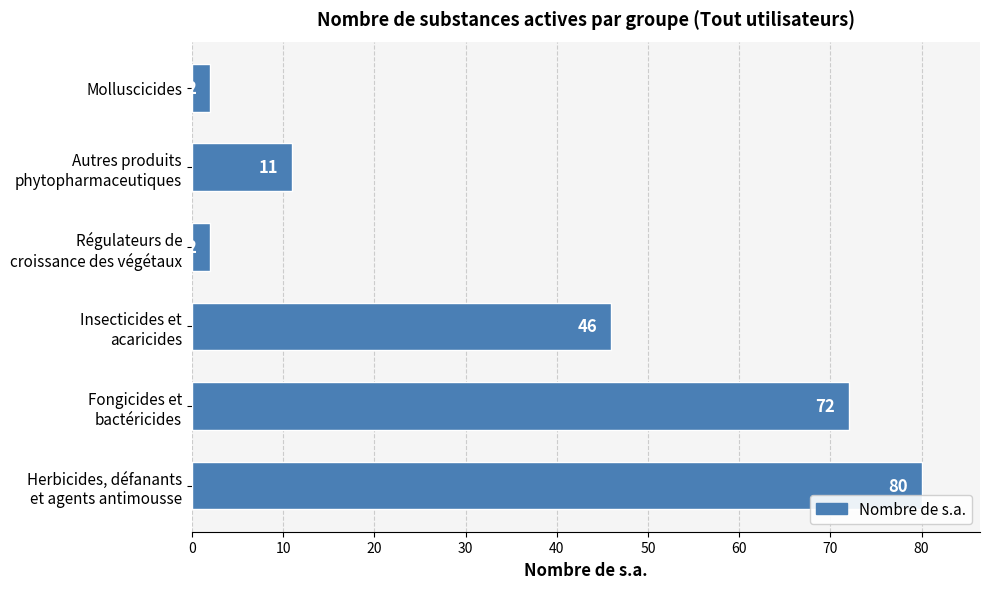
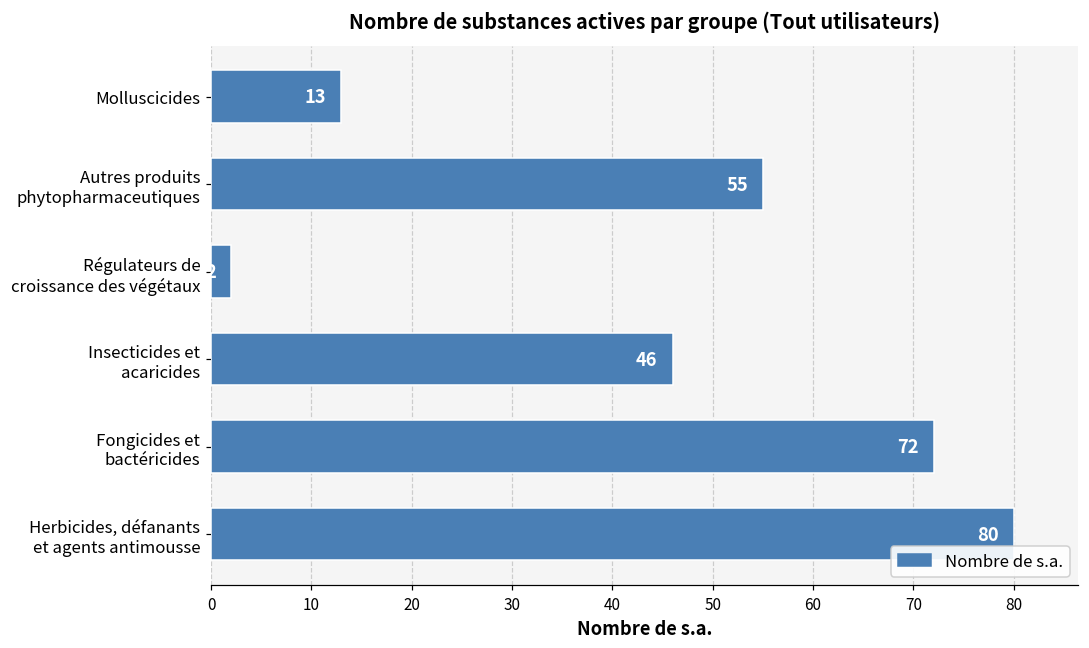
  {
-   "Molluscicides": 2,
-   "Autres produits phytopharmaceutiques": 11,
+   "Molluscicides": 13,
+   "Autres produits phytopharmaceutiques": 55,
    "Insecticides et acaricides": 46,
    "Fongicides et bactéricides": 72,
    "Herbicides, défanants et agents antimousse": 80
  }
